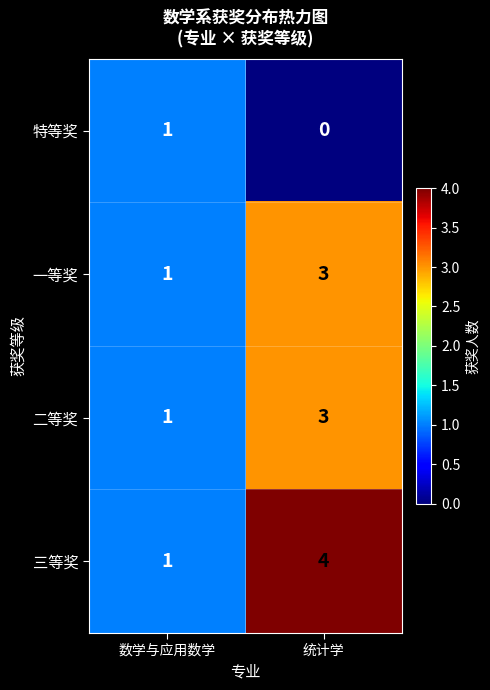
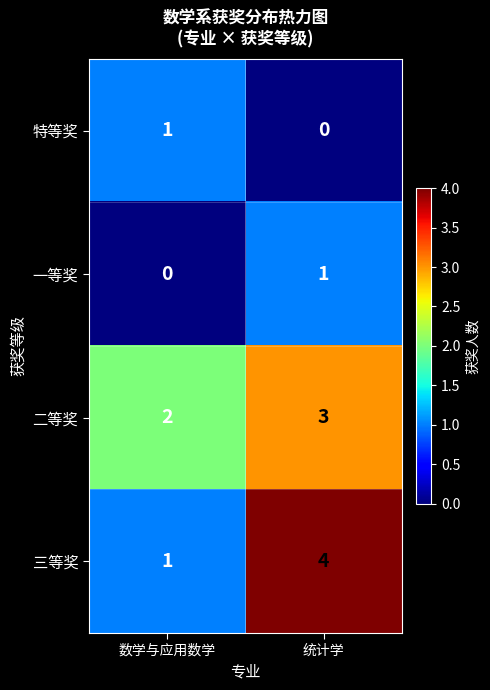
  {
    "特等奖": {
      "数学与应用数学": 1,
      "统计学": 0
    },
    "一等奖": {
-     "数学与应用数学": 1,
-     "统计学": 3
+     "数学与应用数学": 0,
+     "统计学": 1
    },
    "二等奖": {
-     "数学与应用数学": 1,
+     "数学与应用数学": 2,
      "统计学": 3
    },
    "三等奖": {
      "数学与应用数学": 1,
      "统计学": 4
    }
  }
